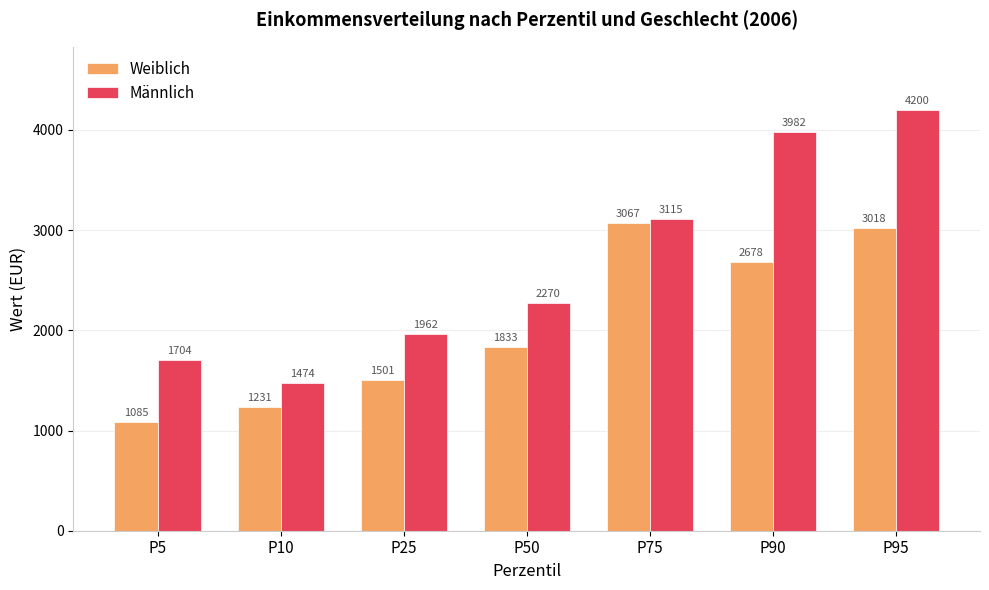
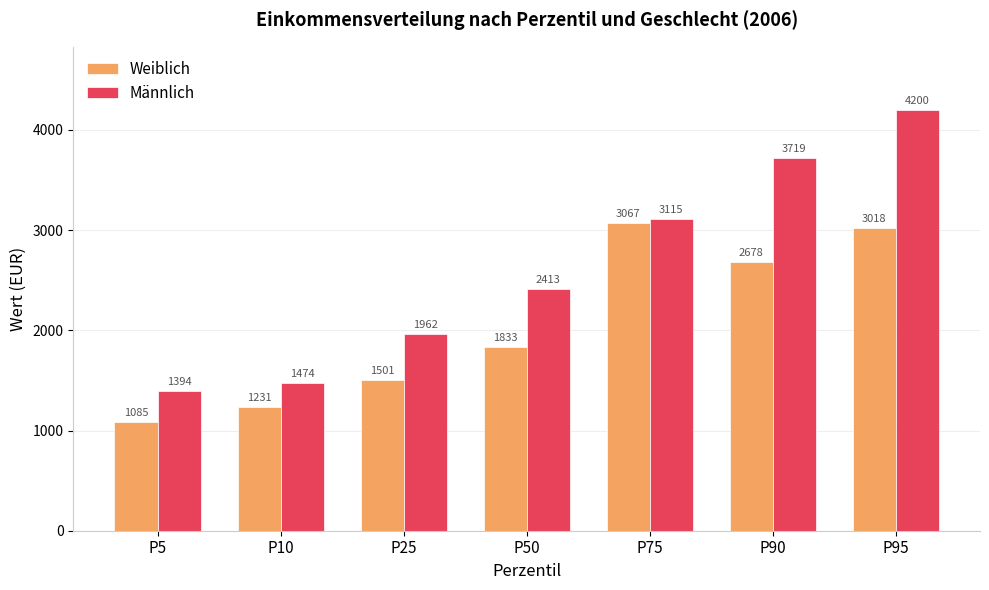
  {
    "Weiblich": {
      "P5": 1085,
      "P10": 1231,
      "P25": 1501,
      "P50": 1833,
      "P75": 3067,
      "P90": 2678,
      "P95": 3018
    },
    "Männlich": {
-     "P5": 1704,
+     "P5": 1394,
      "P10": 1474,
      "P25": 1962,
-     "P50": 2270,
+     "P50": 2413,
      "P75": 3115,
-     "P90": 3982,
+     "P90": 3719,
      "P95": 4200
    }
  }
